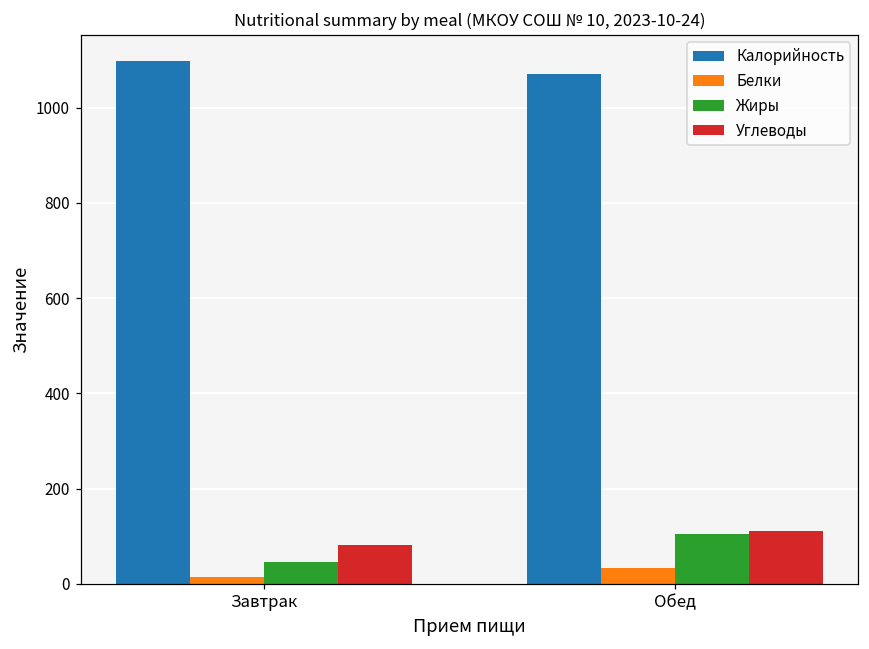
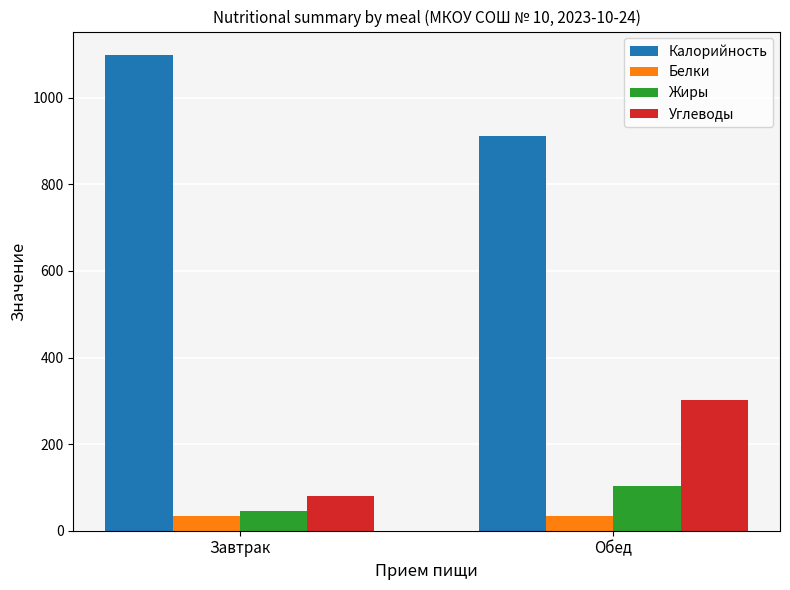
  {
    "Калорийность": {
      "Завтрак": 1100,
-     "Обед": 1070
+     "Обед": 910
    },
    "Белки": {
-     "Завтрак": 10,
+     "Завтрак": 30,
      "Обед": 30
    },
    "Жиры": {
      "Завтрак": 50,
      "Обед": 100
    },
    "Углеводы": {
      "Завтрак": 80,
-     "Обед": 110
+     "Обед": 300
    }
  }
